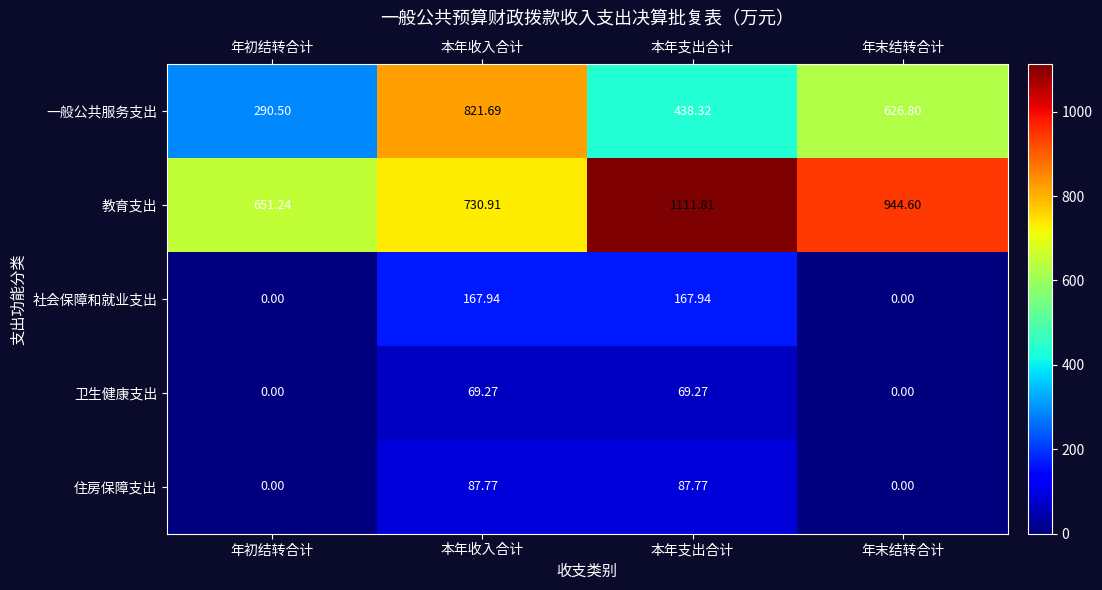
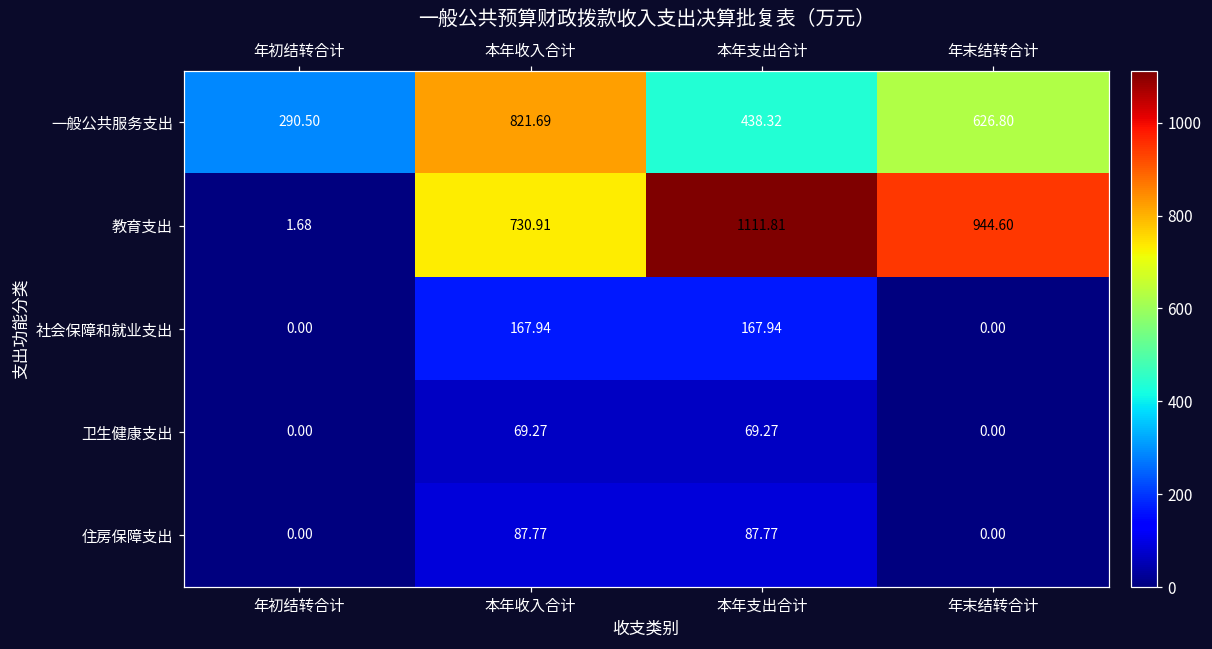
  {
    "一般公共服务支出": {
      "年初结转合计": 290.50,
      "本年收入合计": 821.69,
      "本年支出合计": 438.32,
      "年末结转合计": 626.80
    },
    "教育支出": {
-     "年初结转合计": 651.24,
+     "年初结转合计": 1.68,
      "本年收入合计": 730.91,
      "本年支出合计": 1111.81,
      "年末结转合计": 944.60
    },
    "社会保障和就业支出": {
      "年初结转合计": 0.00,
      "本年收入合计": 167.94,
      "本年支出合计": 167.94,
      "年末结转合计": 0.00
    },
    "卫生健康支出": {
      "年初结转合计": 0.00,
      "本年收入合计": 69.27,
      "本年支出合计": 69.27,
      "年末结转合计": 0.00
    },
    "住房保障支出": {
      "年初结转合计": 0.00,
      "本年收入合计": 87.77,
      "本年支出合计": 87.77,
      "年末结转合计": 0.00
    }
  }
